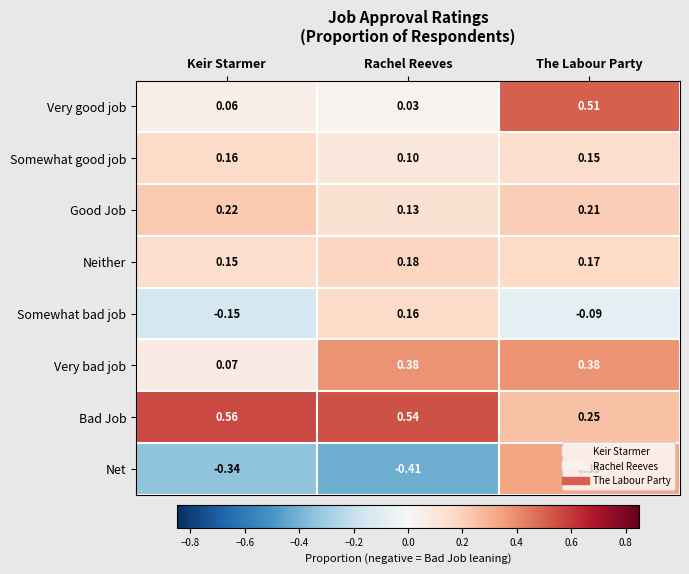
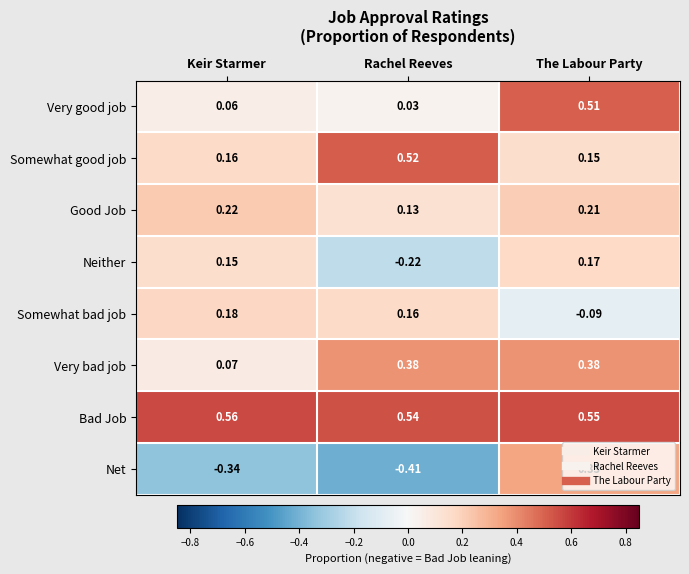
  {
    "Very good job": {
      "Keir Starmer": 0.06,
      "Rachel Reeves": 0.03,
      "The Labour Party": 0.51
    },
    "Somewhat good job": {
      "Keir Starmer": 0.16,
-     "Rachel Reeves": 0.10,
+     "Rachel Reeves": 0.52,
      "The Labour Party": 0.15
    },
    "Good Job": {
      "Keir Starmer": 0.22,
      "Rachel Reeves": 0.13,
      "The Labour Party": 0.21
    },
    "Neither": {
      "Keir Starmer": 0.15,
-     "Rachel Reeves": 0.18,
+     "Rachel Reeves": -0.22,
      "The Labour Party": 0.17
    },
    "Somewhat bad job": {
-     "Keir Starmer": -0.15,
+     "Keir Starmer": 0.18,
      "Rachel Reeves": 0.16,
      "The Labour Party": -0.09
    },
    "Very bad job": {
      "Keir Starmer": 0.07,
      "Rachel Reeves": 0.38,
      "The Labour Party": 0.38
    },
    "Bad Job": {
      "Keir Starmer": 0.56,
      "Rachel Reeves": 0.54,
-     "The Labour Party": 0.25
+     "The Labour Party": 0.55
    },
    "Net": {
      "Keir Starmer": -0.34,
      "Rachel Reeves": -0.41
    }
  }
